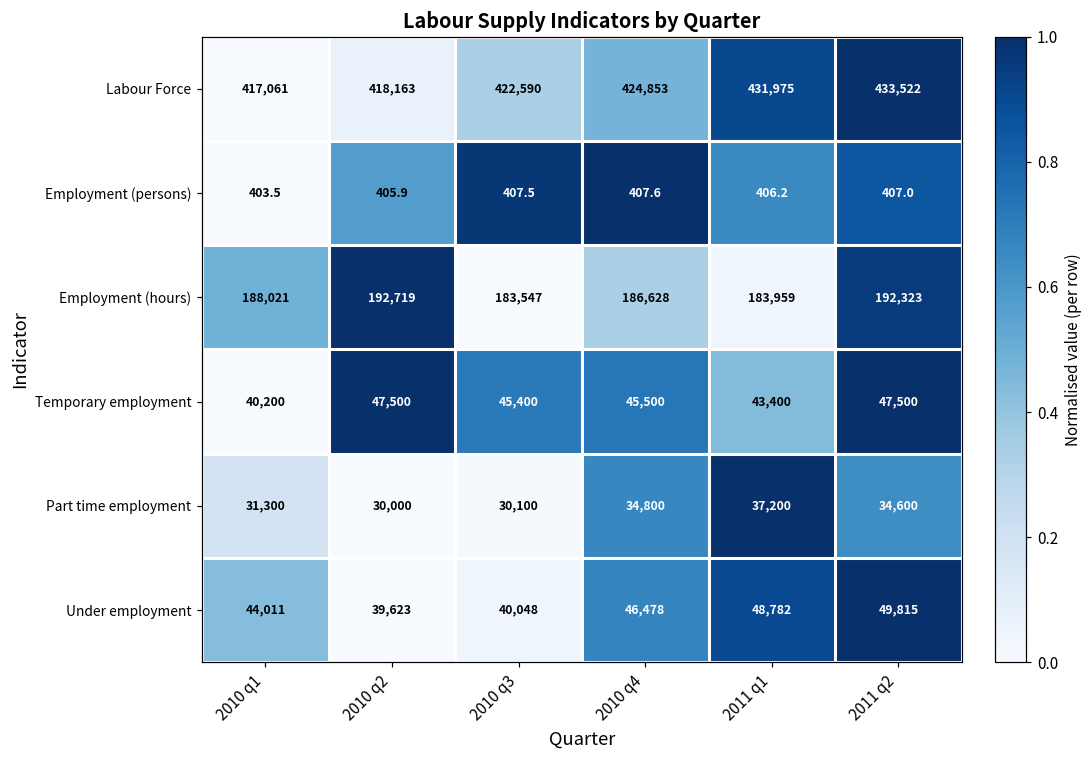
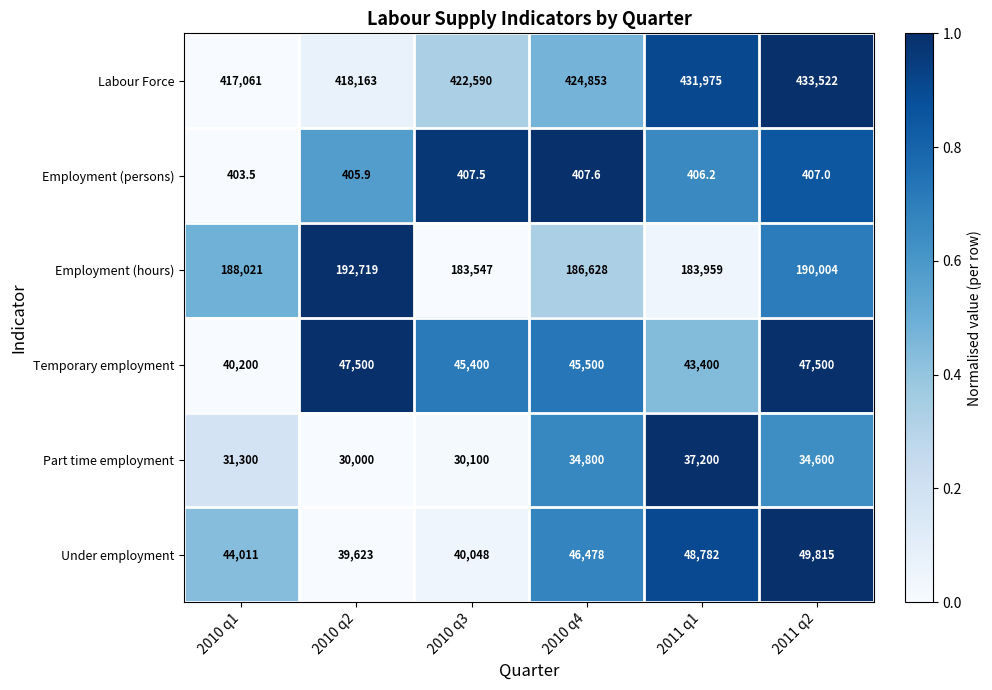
  {
    "Labour Force": {
      "2010 q1": "417,061",
      "2010 q2": "418,163",
      "2010 q3": "422,590",
      "2010 q4": "424,853",
      "2011 q1": "431,975",
      "2011 q2": "433,522"
    },
    "Employment (persons)": {
      "2010 q1": "403.5",
      "2010 q2": "405.9",
      "2010 q3": "407.5",
      "2010 q4": "407.6",
      "2011 q1": "406.2",
      "2011 q2": "407.0"
    },
    "Employment (hours)": {
      "2010 q1": "188,021",
      "2010 q2": "192,719",
      "2010 q3": "183,547",
      "2010 q4": "186,628",
      "2011 q1": "183,959",
-     "2011 q2": "192,323"
+     "2011 q2": "190,004"
    },
    "Temporary employment": {
      "2010 q1": "40,200",
      "2010 q2": "47,500",
      "2010 q3": "45,400",
      "2010 q4": "45,500",
      "2011 q1": "43,400",
      "2011 q2": "47,500"
    },
    "Part time employment": {
      "2010 q1": "31,300",
      "2010 q2": "30,000",
      "2010 q3": "30,100",
      "2010 q4": "34,800",
      "2011 q1": "37,200",
      "2011 q2": "34,600"
    },
    "Under employment": {
      "2010 q1": "44,011",
      "2010 q2": "39,623",
      "2010 q3": "40,048",
      "2010 q4": "46,478",
      "2011 q1": "48,782",
      "2011 q2": "49,815"
    }
  }
